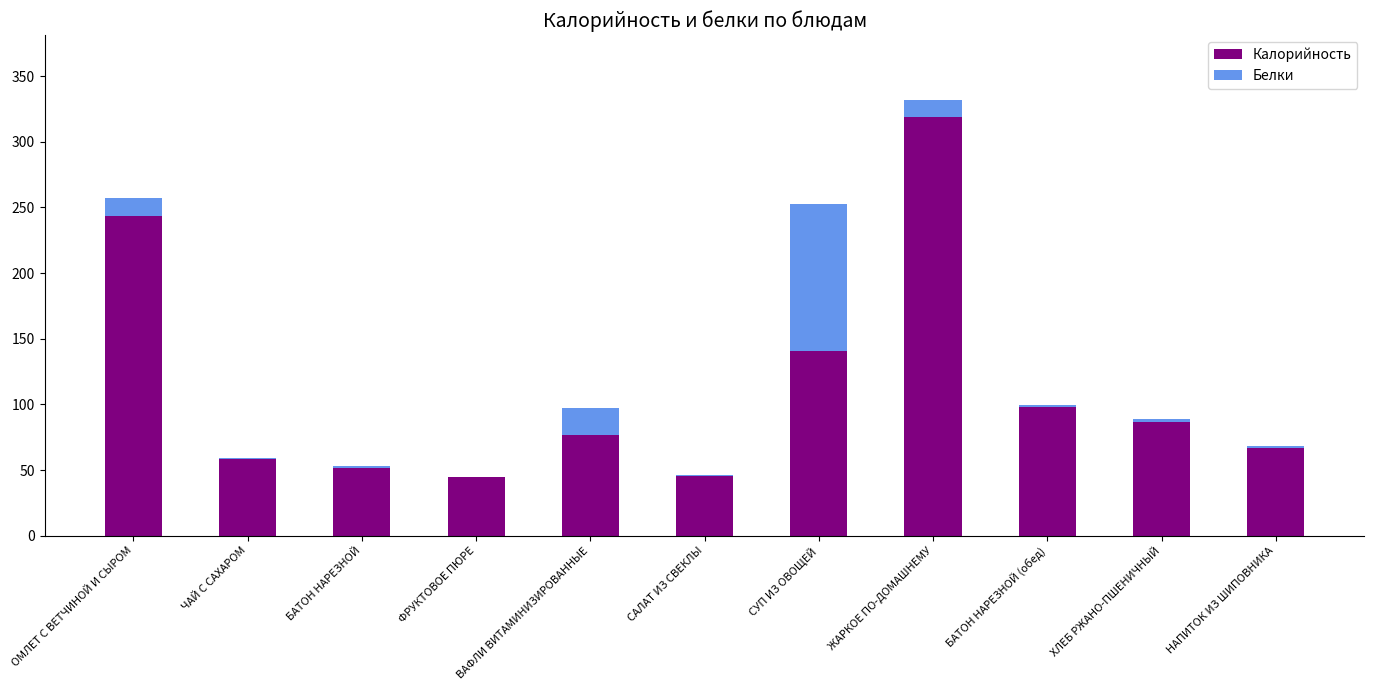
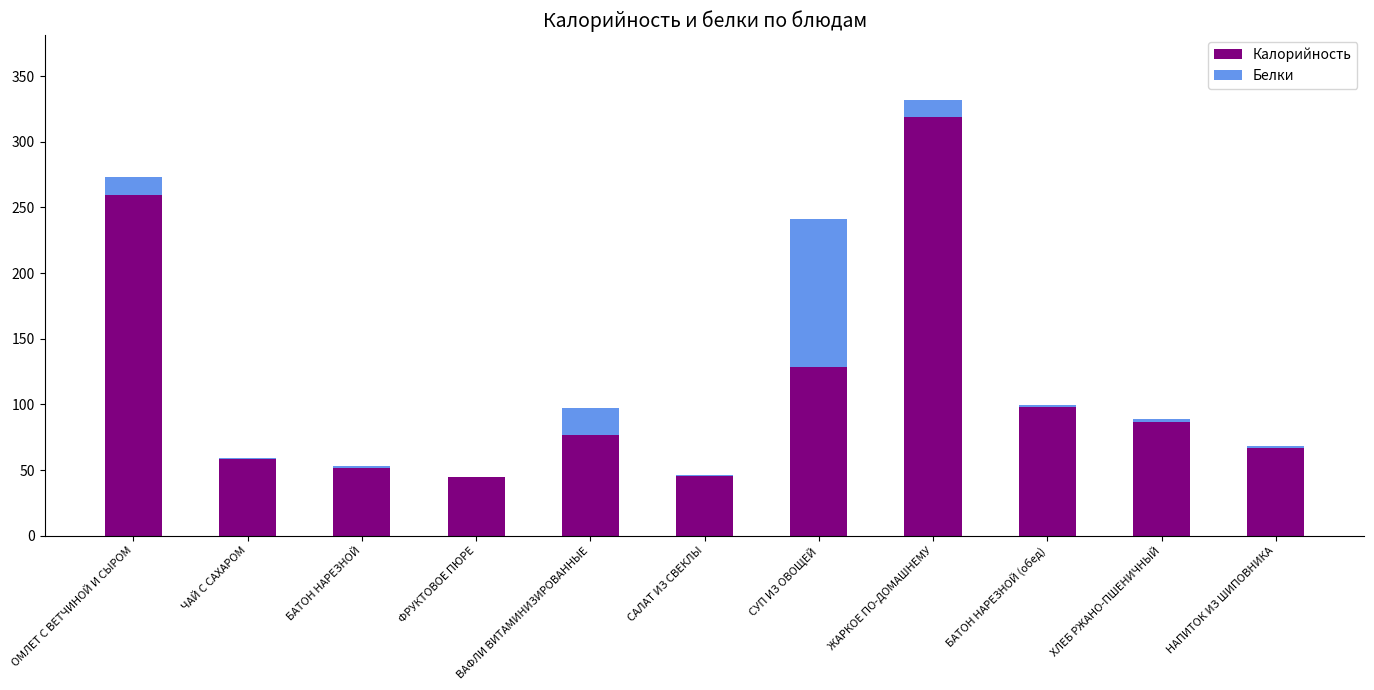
  {
    "Калорийность": {
-     "ОМЛЕТ С ВЕТЧИНОЙ И СЫРОМ": 243,
+     "ОМЛЕТ С ВЕТЧИНОЙ И СЫРОМ": 259,
      "ЧАЙ С САХАРОМ": 59,
      "БАТОН НАРЕЗНОЙ": 52,
      "ФРУКТОВОЕ ПЮРЕ": 45,
      "ВАФЛИ ВИТАМИНИЗИРОВАННЫЕ": 77,
      "САЛАТ ИЗ СВЕКЛЫ": 46,
-     "СУП ИЗ ОВОЩЕЙ": 141,
+     "СУП ИЗ ОВОЩЕЙ": 129,
      "ЖАРКОЕ ПО-ДОМАШНЕМУ": 318,
      "БАТОН НАРЕЗНОЙ (обед)": 98,
      "ХЛЕБ РЖАНО-ПШЕНИЧНЫЙ": 86,
      "НАПИТОК ИЗ ШИПОВНИКА": 67
    },
    "Белки": {
      "ОМЛЕТ С ВЕТЧИНОЙ И СЫРОМ": 14,
      "ФРУКТОВОЕ ПЮРЕ": 0,
      "ВАФЛИ ВИТАМИНИЗИРОВАННЫЕ": 20,
      "СУП ИЗ ОВОЩЕЙ": 112,
      "ЖАРКОЕ ПО-ДОМАШНЕМУ": 13,
      "ХЛЕБ РЖАНО-ПШЕНИЧНЫЙ": 3
    }
  }
